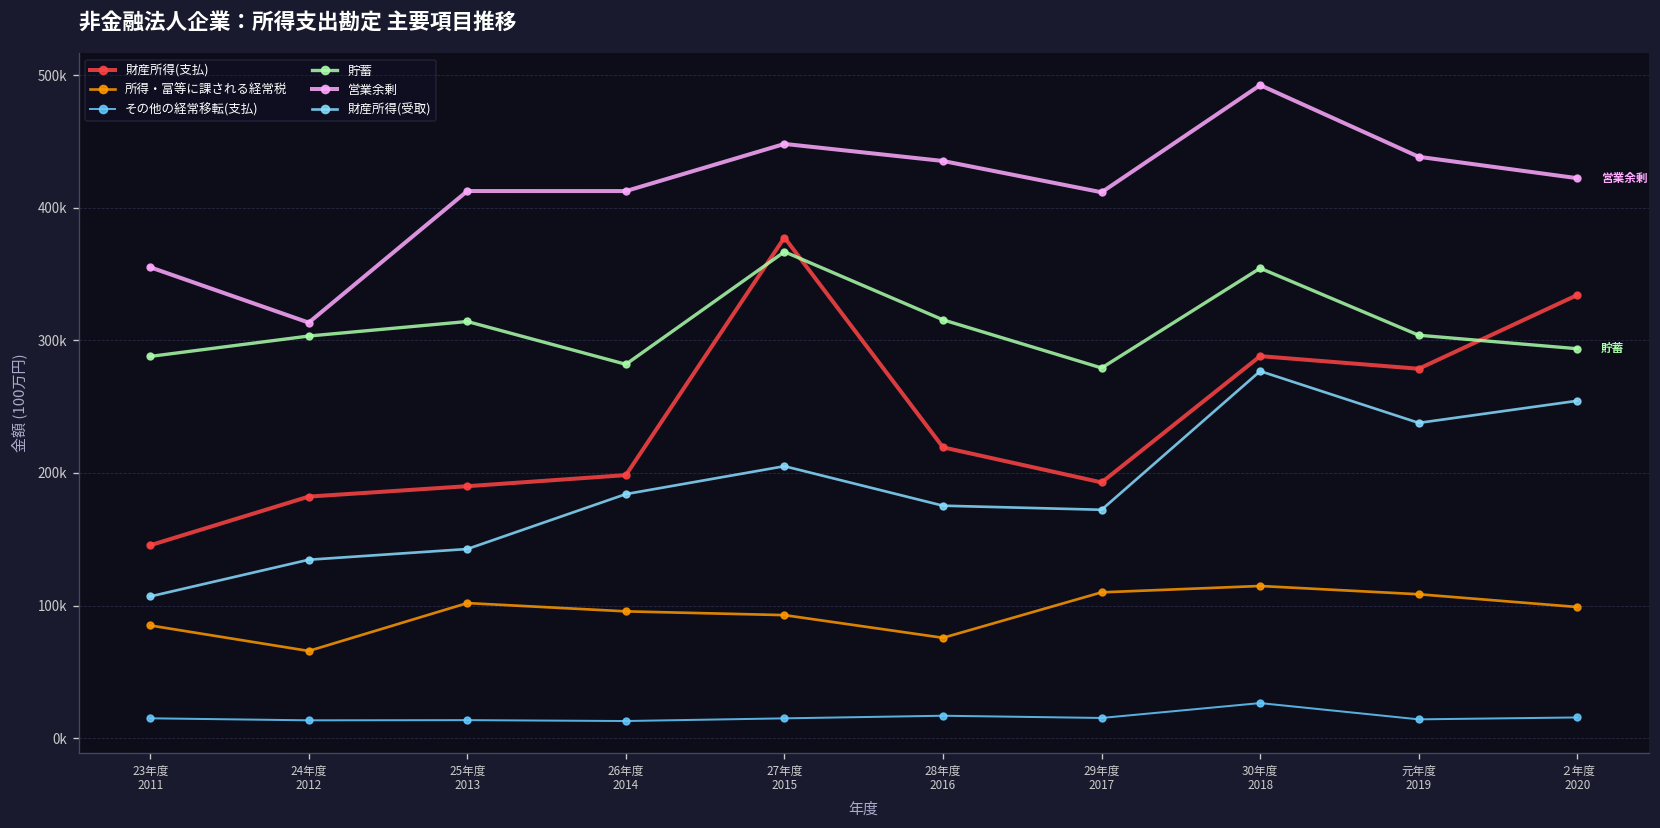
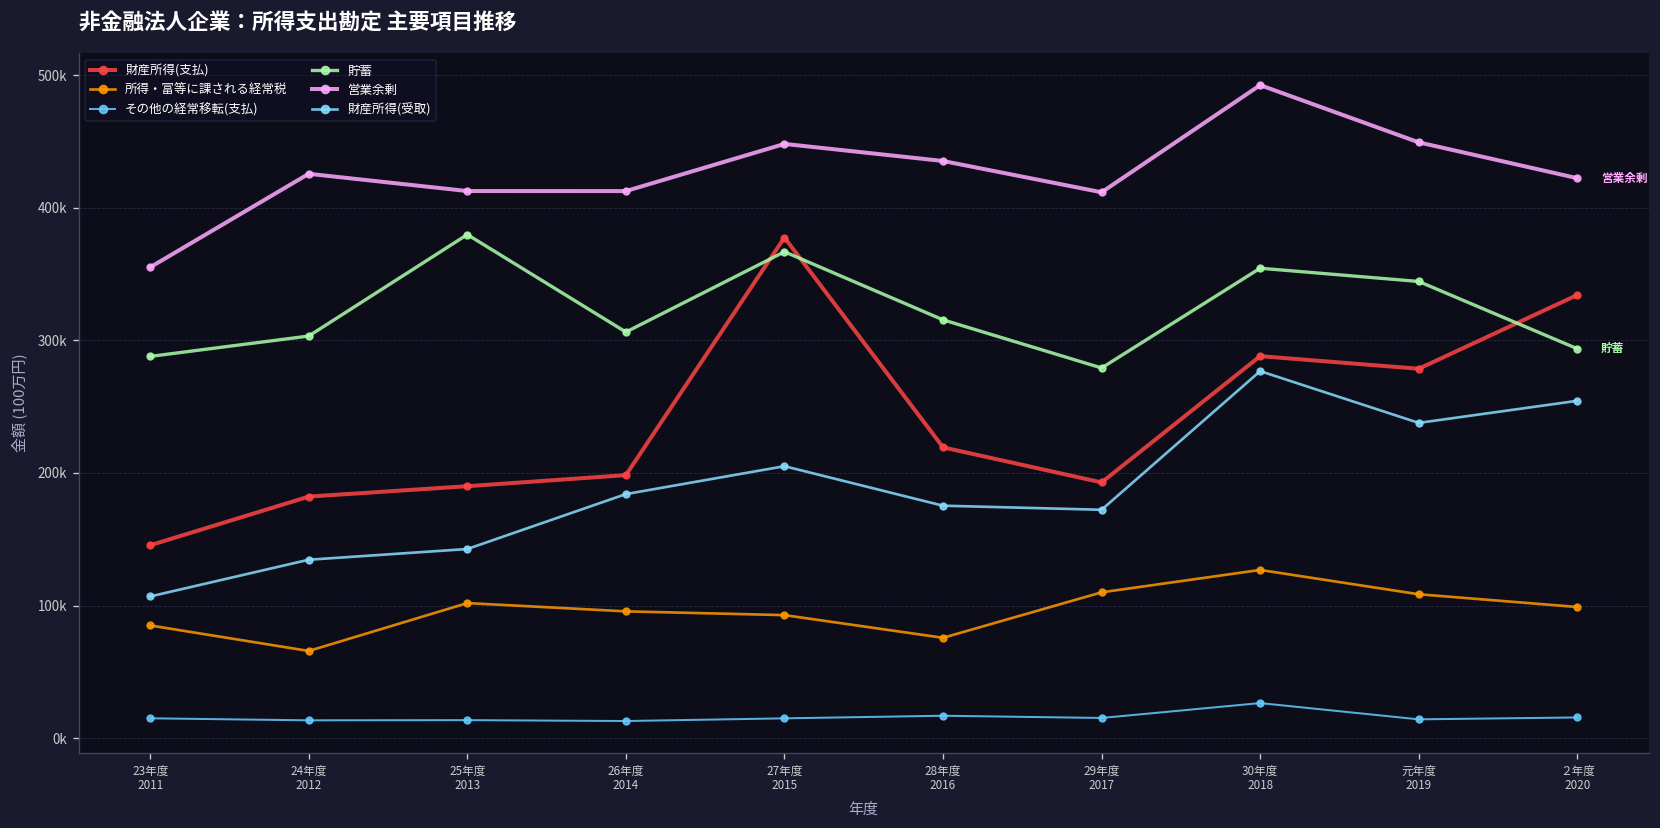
  {
    "財産所得(支払)": {
      "23年度 2011": 145000,
      "24年度 2012": 182000,
      "25年度 2013": 190000,
      "26年度 2014": 198000,
      "27年度 2015": 377000,
      "28年度 2016": 219000,
      "29年度 2017": 193000,
      "30年度 2018": 288000,
      "元年度 2019": 279000,
      "２年度 2020": 334000
    },
    "所得・富等に課される経常税": {
      "23年度 2011": 85000,
      "24年度 2012": 66000,
      "25年度 2013": 102000,
      "26年度 2014": 96000,
      "27年度 2015": 93000,
      "28年度 2016": 76000,
      "29年度 2017": 110000,
-     "30年度 2018": 115000,
+     "30年度 2018": 127000,
      "元年度 2019": 109000,
      "２年度 2020": 99000
    },
    "貯蓄": {
      "23年度 2011": 288000,
      "24年度 2012": 303000,
-     "25年度 2013": 314000,
-     "26年度 2014": 282000,
+     "25年度 2013": 380000,
+     "26年度 2014": 306000,
      "27年度 2015": 367000,
      "28年度 2016": 315000,
      "29年度 2017": 279000,
      "30年度 2018": 354000,
-     "元年度 2019": 304000,
+     "元年度 2019": 344000,
      "２年度 2020": 294000
    },
    "営業余剰": {
      "23年度 2011": 355000,
-     "24年度 2012": 313000,
+     "24年度 2012": 426000,
      "25年度 2013": 413000,
      "26年度 2014": 413000,
      "27年度 2015": 448000,
      "28年度 2016": 435000,
      "29年度 2017": 412000,
      "30年度 2018": 492000,
-     "元年度 2019": 438000,
+     "元年度 2019": 449000,
      "２年度 2020": 422000
    }
  }
